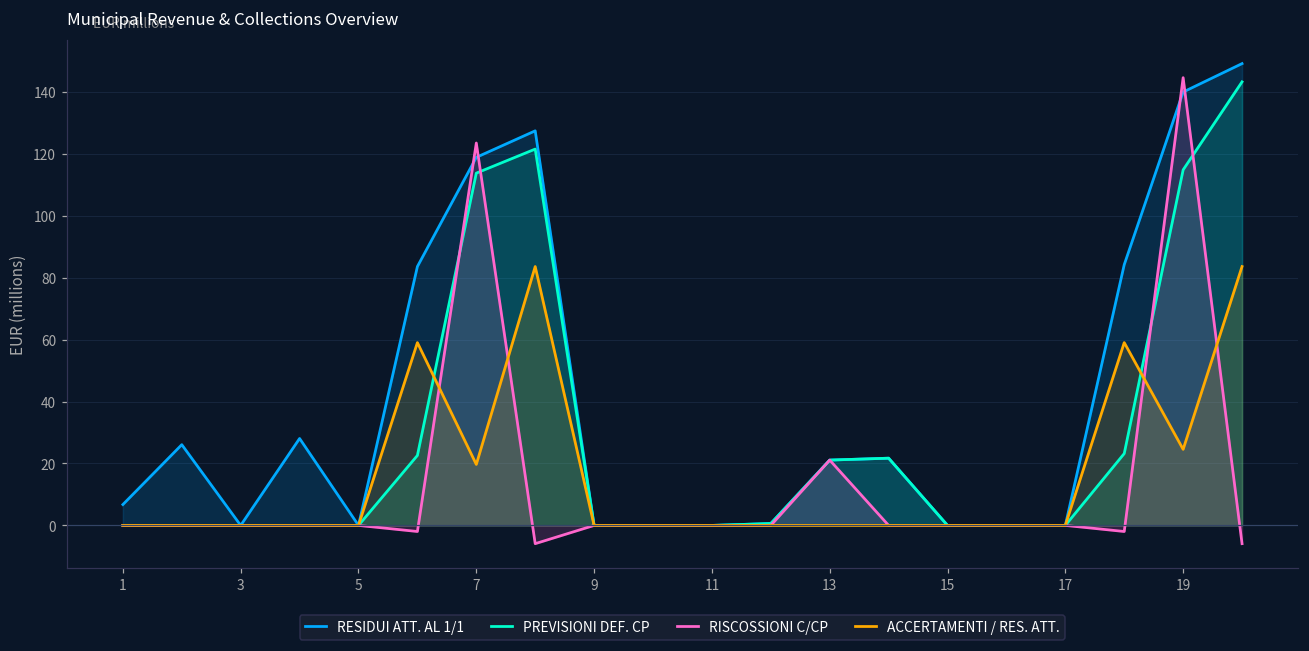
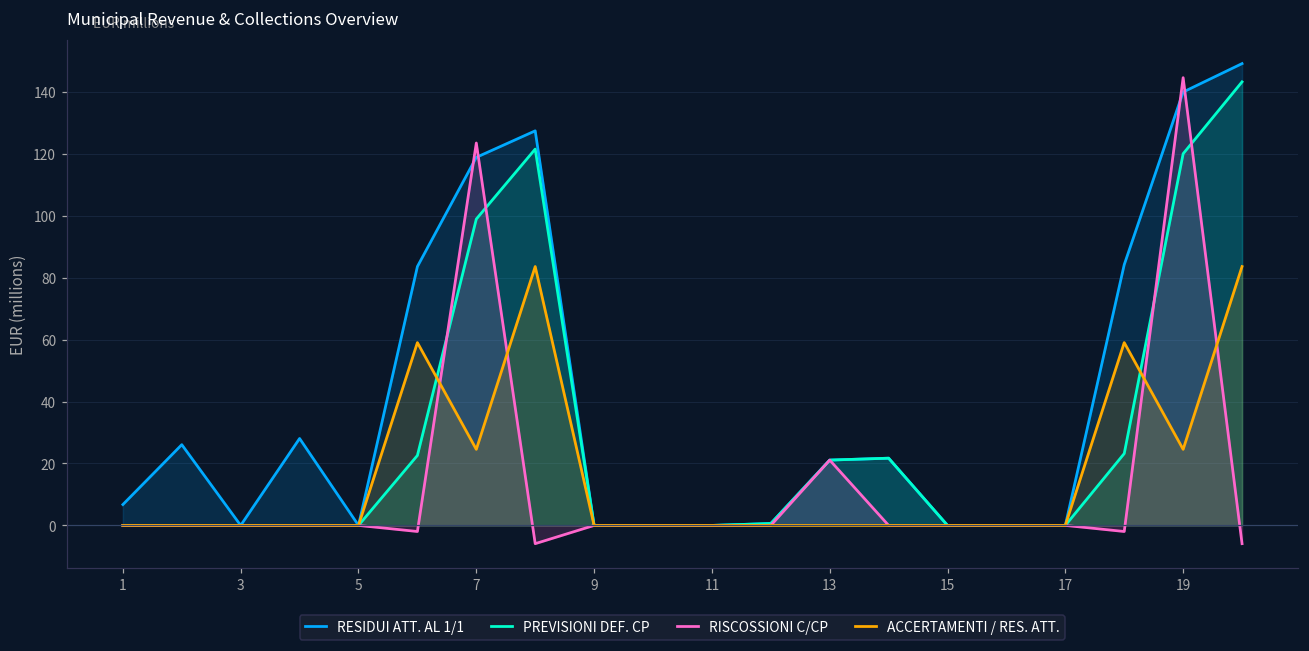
  {
    "RESIDUI ATT. AL 1/1": {
      "1": 7,
      "7": 119,
      "19": 140
    },
    "PREVISIONI DEF. CP": {
-     "7": 114,
-     "19": 115
+     "7": 99,
+     "19": 120
    },
    "ACCERTAMENTI / RES. ATT.": {
-     "7": 20,
+     "7": 25,
      "13": 0,
      "19": 25
    }
  }
